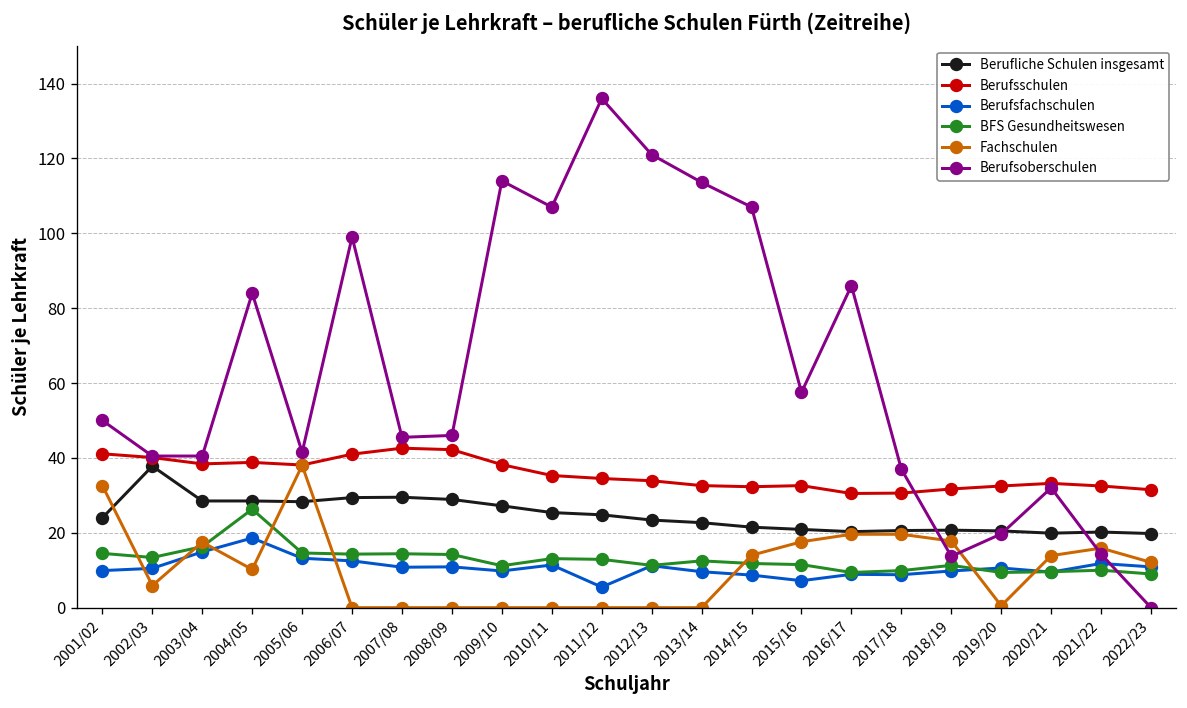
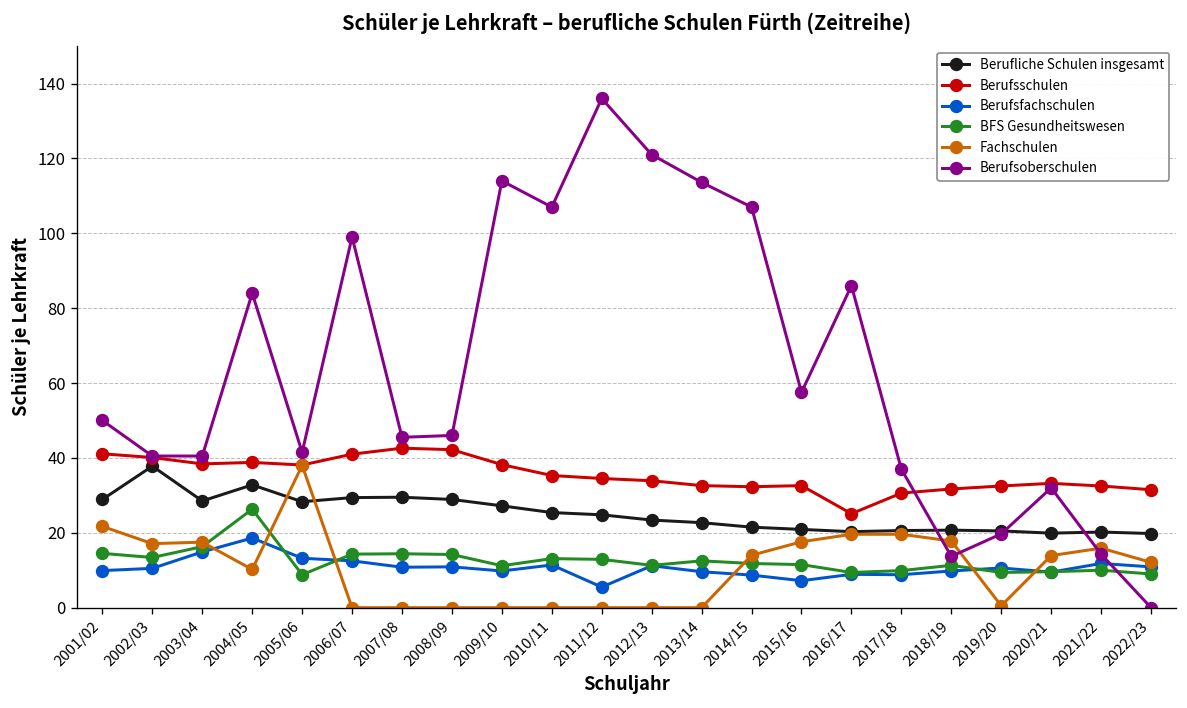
  {
    "Berufliche Schulen insgesamt": {
-     "2001/02": 24,
+     "2001/02": 29,
      "2002/03": 38,
      "2003/04": 29,
-     "2004/05": 29,
+     "2004/05": 33,
      "2005/06": 28,
      "2006/07": 29,
      "2007/08": 30,
      "2008/09": 29,
      "2009/10": 27,
      "2010/11": 25,
      "2011/12": 25,
      "2012/13": 23,
      "2013/14": 23,
      "2014/15": 22,
      "2015/16": 21,
      "2017/18": 21,
      "2018/19": 21,
      "2020/21": 20,
      "2021/22": 20,
      "2022/23": 20
    },
    "Berufsschulen": {
      "2001/02": 41,
      "2003/04": 38,
      "2004/05": 39,
      "2006/07": 41,
      "2007/08": 43,
      "2008/09": 42,
      "2009/10": 38,
      "2010/11": 35,
      "2011/12": 35,
      "2012/13": 34,
      "2013/14": 33,
      "2014/15": 32,
      "2015/16": 33,
-     "2016/17": 31,
+     "2016/17": 25,
      "2017/18": 31,
      "2018/19": 32,
      "2019/20": 33,
      "2020/21": 33,
      "2021/22": 33,
      "2022/23": 32
    },
    "Berufsfachschulen": {
      "2001/02": 10,
      "2002/03": 11,
      "2003/04": 15,
      "2004/05": 19,
      "2005/06": 13,
      "2006/07": 13,
      "2007/08": 11,
      "2008/09": 11,
      "2009/10": 10,
      "2010/11": 11,
      "2011/12": 6,
      "2013/14": 10,
      "2014/15": 9,
      "2015/16": 7,
      "2017/18": 9,
      "2018/19": 10,
      "2019/20": 11,
      "2021/22": 12,
      "2022/23": 11
    },
    "BFS Gesundheitswesen": {
      "2001/02": 15,
      "2002/03": 13,
      "2003/04": 16,
      "2004/05": 26,
-     "2005/06": 15,
+     "2005/06": 9,
      "2006/07": 14,
      "2007/08": 14,
      "2008/09": 14,
      "2009/10": 11,
      "2010/11": 13,
      "2011/12": 13,
      "2013/14": 13,
      "2014/15": 12,
      "2015/16": 12,
      "2017/18": 10,
      "2018/19": 11,
      "2019/20": 9,
      "2021/22": 10,
      "2022/23": 9
    },
    "Fachschulen": {
-     "2001/02": 33,
-     "2002/03": 6,
+     "2001/02": 22,
+     "2002/03": 17,
      "2003/04": 18,
      "2004/05": 10,
      "2006/07": 0,
      "2007/08": 0,
      "2008/09": 0,
      "2009/10": 0,
      "2010/11": 0,
      "2011/12": 0,
      "2012/13": 0,
      "2013/14": 0,
      "2014/15": 14,
      "2015/16": 18,
      "2017/18": 20,
      "2018/19": 18,
      "2019/20": 1,
      "2020/21": 14,
      "2021/22": 16,
      "2022/23": 12
    },
    "Berufsoberschulen": {
      "2001/02": 50,
      "2003/04": 41,
      "2004/05": 84,
      "2005/06": 42,
      "2006/07": 99,
      "2007/08": 46,
      "2008/09": 46,
      "2009/10": 114,
      "2010/11": 107,
      "2011/12": 136,
      "2012/13": 121,
      "2013/14": 114,
      "2014/15": 107,
      "2015/16": 58,
      "2016/17": 86,
      "2017/18": 37,
      "2018/19": 14,
      "2020/21": 32,
      "2021/22": 14,
      "2022/23": 0
    }
  }
